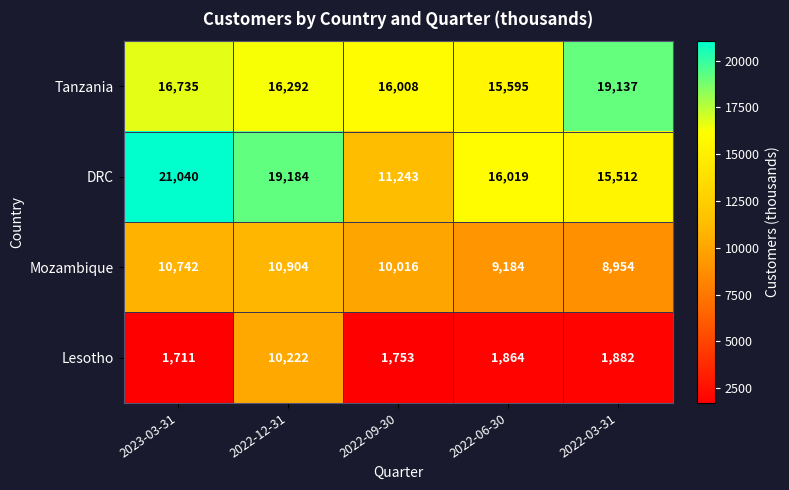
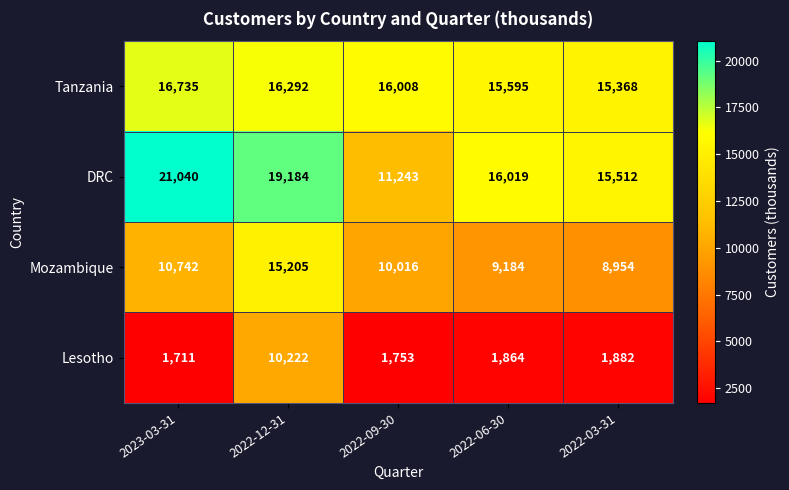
  {
    "Tanzania": {
      "2023-03-31": "16,735",
      "2022-12-31": "16,292",
      "2022-09-30": "16,008",
      "2022-06-30": "15,595",
-     "2022-03-31": "19,137"
+     "2022-03-31": "15,368"
    },
    "DRC": {
      "2023-03-31": "21,040",
      "2022-12-31": "19,184",
      "2022-09-30": "11,243",
      "2022-06-30": "16,019",
      "2022-03-31": "15,512"
    },
    "Mozambique": {
      "2023-03-31": "10,742",
-     "2022-12-31": "10,904",
+     "2022-12-31": "15,205",
      "2022-09-30": "10,016",
      "2022-06-30": "9,184",
      "2022-03-31": "8,954"
    },
    "Lesotho": {
      "2023-03-31": "1,711",
      "2022-12-31": "10,222",
      "2022-09-30": "1,753",
      "2022-06-30": "1,864",
      "2022-03-31": "1,882"
    }
  }
